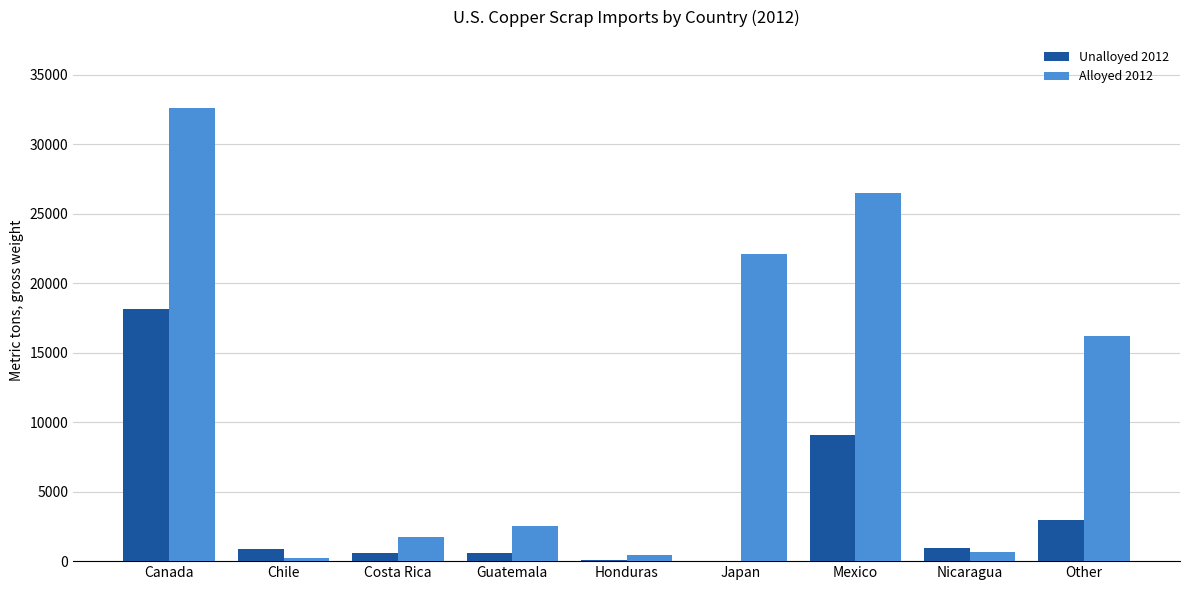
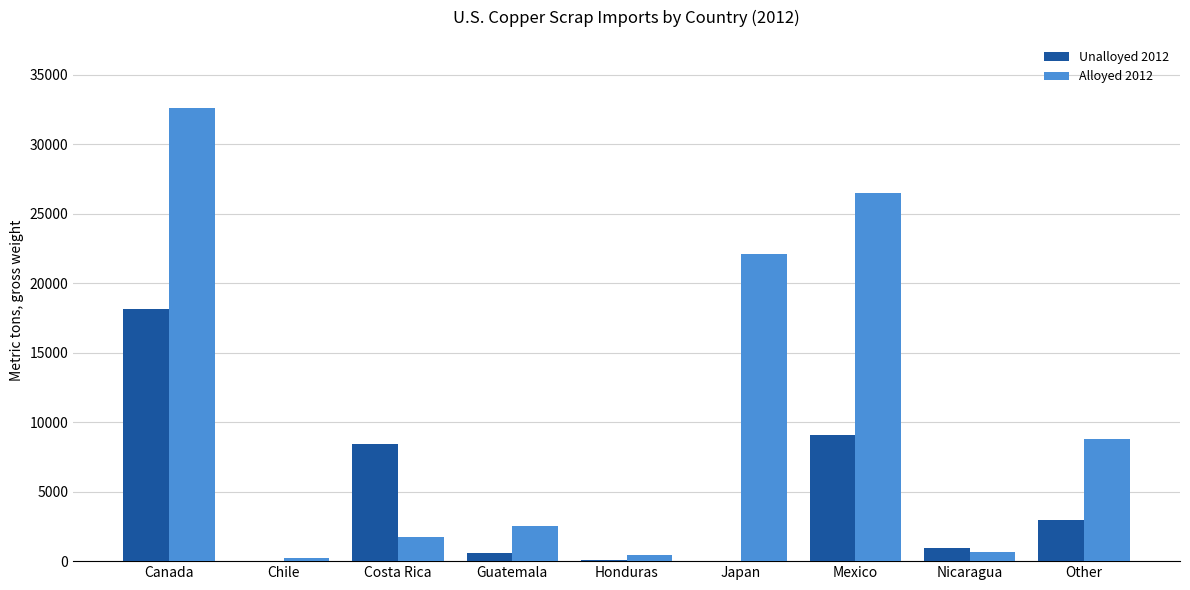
  {
    "Unalloyed 2012": {
      "Canada": 18100,
-     "Chile": 900,
-     "Costa Rica": 600,
+     "Chile": 0,
+     "Costa Rica": 8400,
      "Guatemala": 600,
      "Mexico": 9000,
      "Nicaragua": 900,
      "Other": 2900
    },
    "Alloyed 2012": {
      "Canada": 32600,
      "Chile": 200,
      "Costa Rica": 1800,
      "Guatemala": 2500,
      "Honduras": 500,
      "Japan": 22100,
      "Mexico": 26500,
      "Nicaragua": 700,
-     "Other": 16200
+     "Other": 8800
    }
  }
